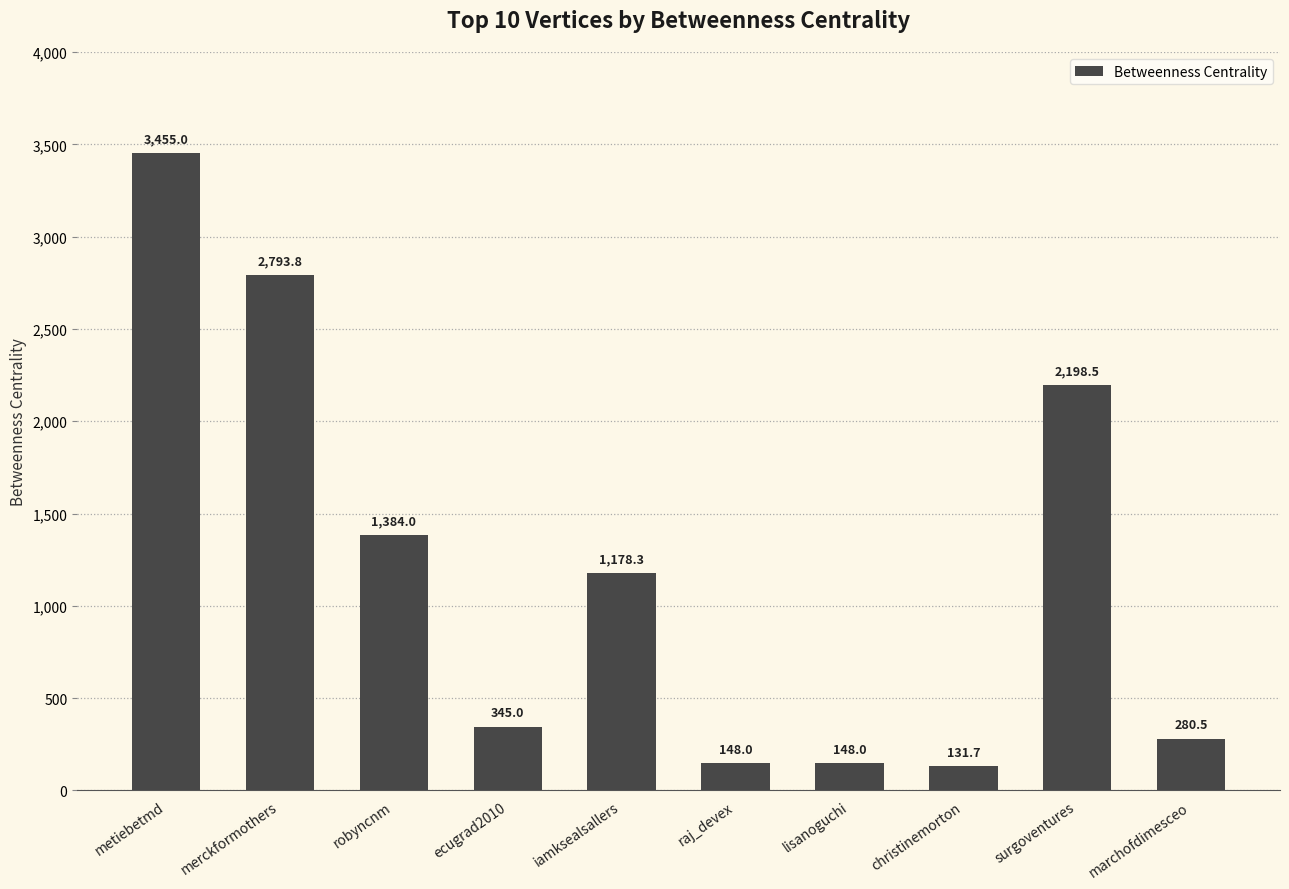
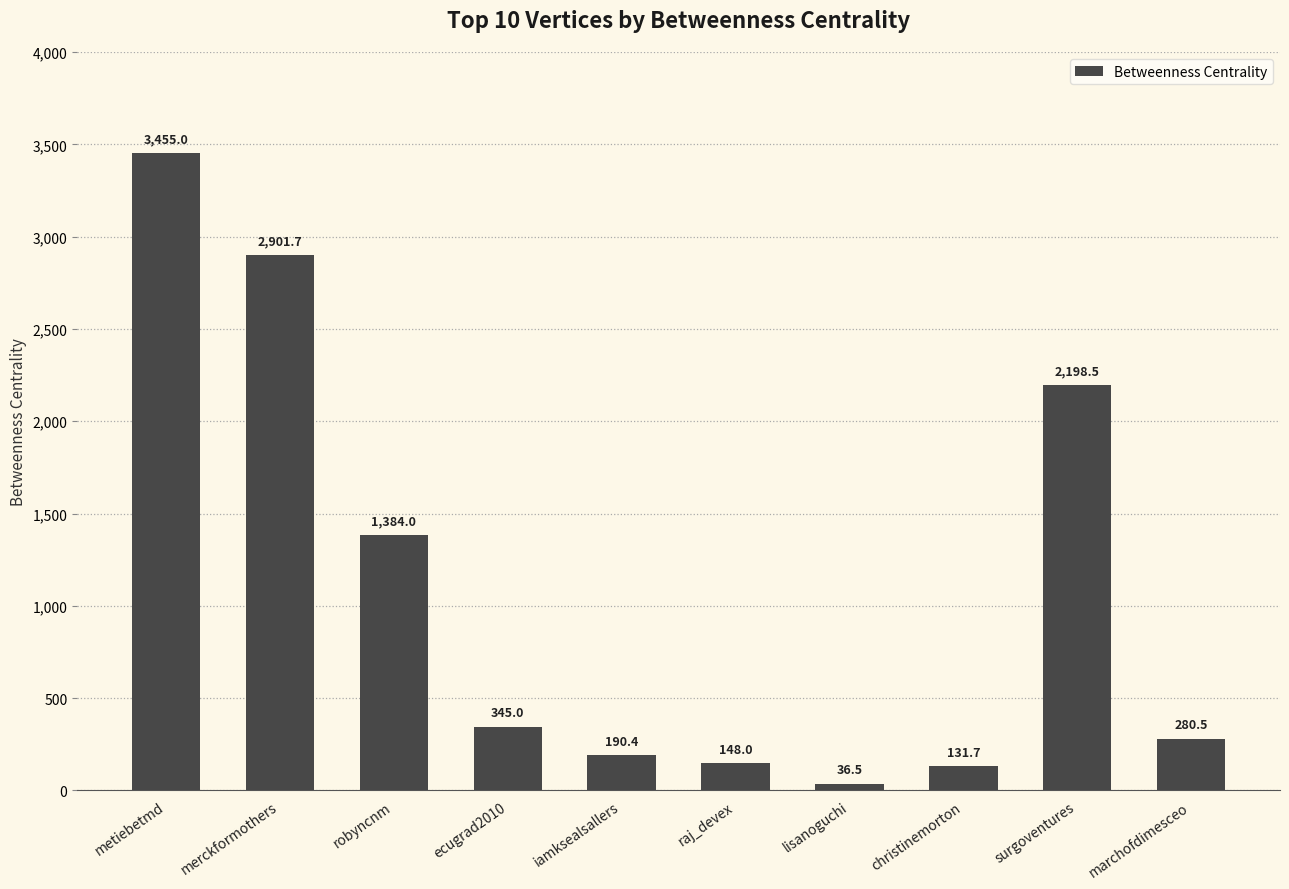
  {
    "metiebetmd": "3,455.0",
-   "merckformothers": "2,793.8",
+   "merckformothers": "2,901.7",
    "robyncnm": "1,384.0",
    "ecugrad2010": "345.0",
-   "iamksealsallers": "1,178.3",
+   "iamksealsallers": "190.4",
    "raj_devex": "148.0",
-   "lisanoguchi": "148.0",
+   "lisanoguchi": "36.5",
    "christinemorton": "131.7",
    "surgoventures": "2,198.5",
    "marchofdimesceo": "280.5"
  }
